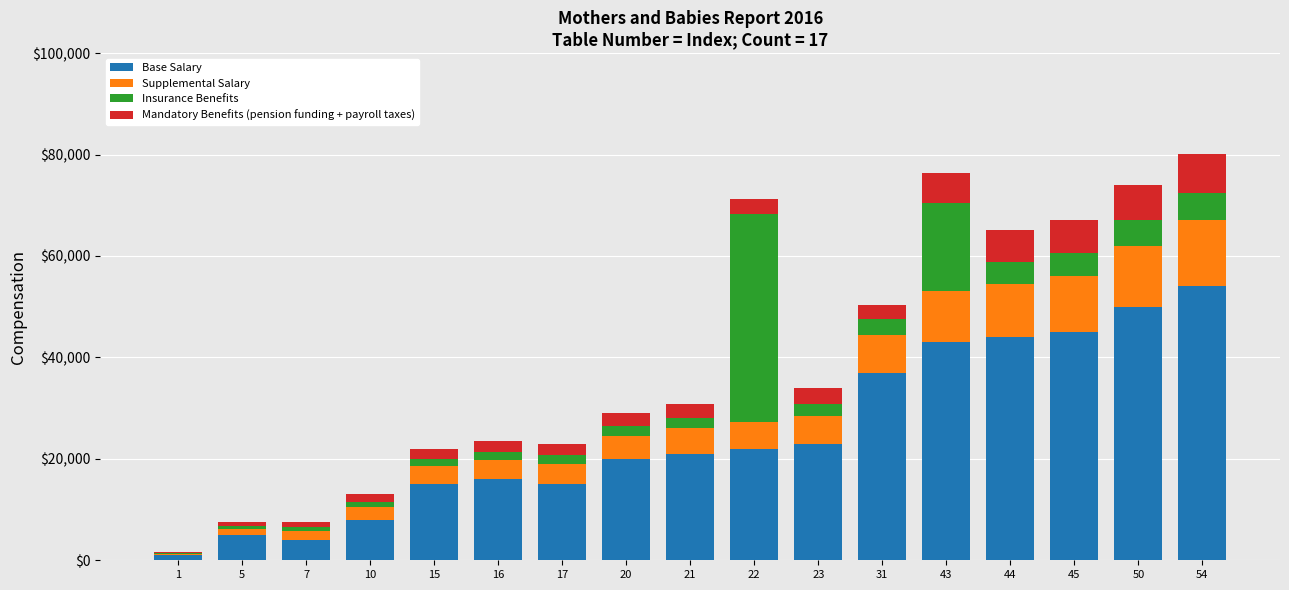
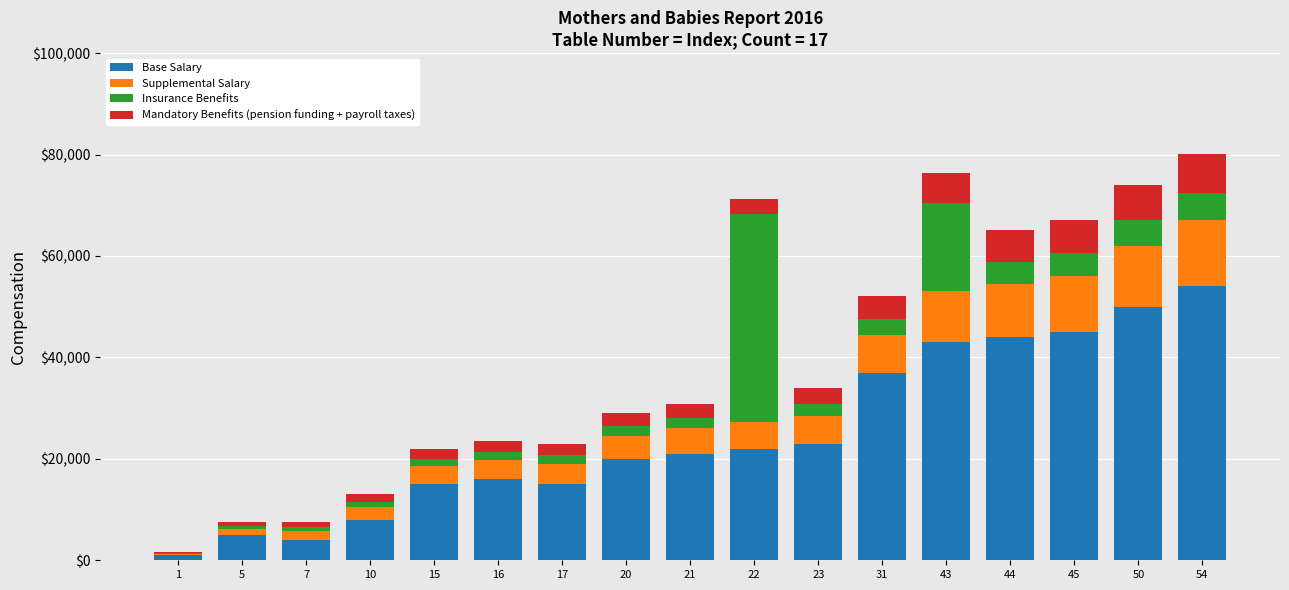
  {
    "Base Salary": {
      "1": "$1,000",
      "5": "$5,000",
      "7": "$4,000",
      "10": "$8,000",
      "15": "$15,000",
      "16": "$16,000",
      "17": "$15,000",
      "20": "$20,000",
      "21": "$21,000",
      "22": "$22,000",
      "23": "$23,000",
      "31": "$37,000",
      "43": "$43,000",
      "44": "$44,000",
      "45": "$45,000",
      "50": "$50,000",
      "54": "$54,000"
    },
    "Supplemental Salary": {
      "5": "$1,000",
      "7": "$2,000",
      "10": "$3,000",
      "15": "$4,000",
      "16": "$4,000",
      "17": "$4,000",
      "20": "$5,000",
      "21": "$5,000",
      "22": "$5,000",
      "23": "$6,000",
      "31": "$8,000",
      "43": "$10,000",
      "44": "$11,000",
      "45": "$11,000",
      "50": "$12,000",
      "54": "$13,000"
    },
    "Insurance Benefits": {
      "5": "$1,000",
      "7": "$1,000",
      "10": "$1,000",
      "15": "$2,000",
      "16": "$2,000",
      "17": "$2,000",
      "20": "$2,000",
      "21": "$2,000",
      "22": "$41,000",
      "23": "$2,000",
      "31": "$3,000",
      "43": "$17,000",
      "44": "$4,000",
      "45": "$5,000",
      "50": "$5,000",
      "54": "$5,000"
    },
    "Mandatory Benefits (pension funding + payroll taxes)": {
      "5": "$1,000",
      "7": "$1,000",
      "10": "$2,000",
      "15": "$2,000",
      "16": "$2,000",
      "17": "$2,000",
      "20": "$3,000",
      "21": "$3,000",
      "22": "$3,000",
      "23": "$3,000",
-     "31": "$3,000",
+     "31": "$5,000",
      "43": "$6,000",
      "44": "$6,000",
      "45": "$7,000",
      "50": "$7,000",
      "54": "$8,000"
    }
  }
